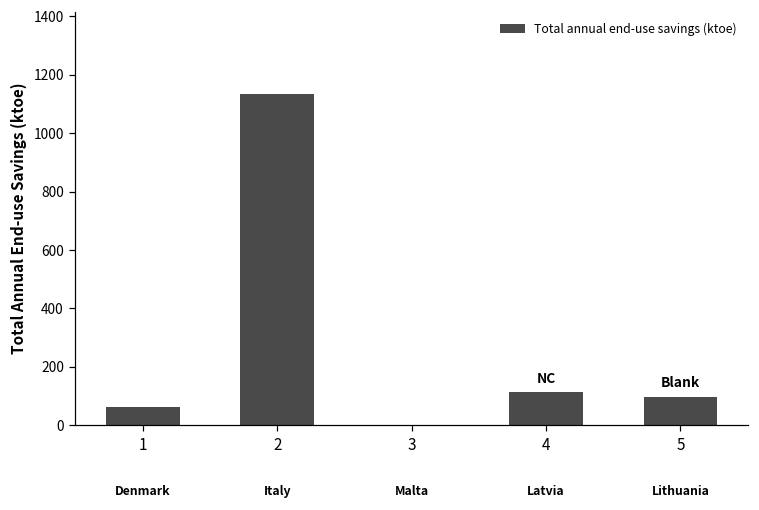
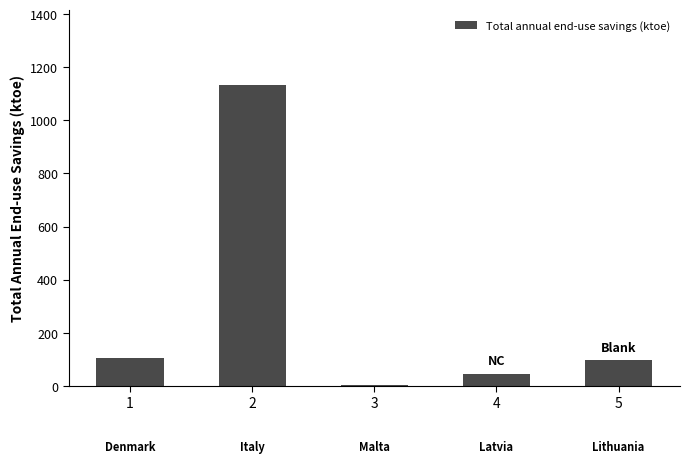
  {
-   "1": 60,
+   "1": 110,
    "2": 1130,
-   "4": 110,
+   "4": 50,
    "5": 100
  }
